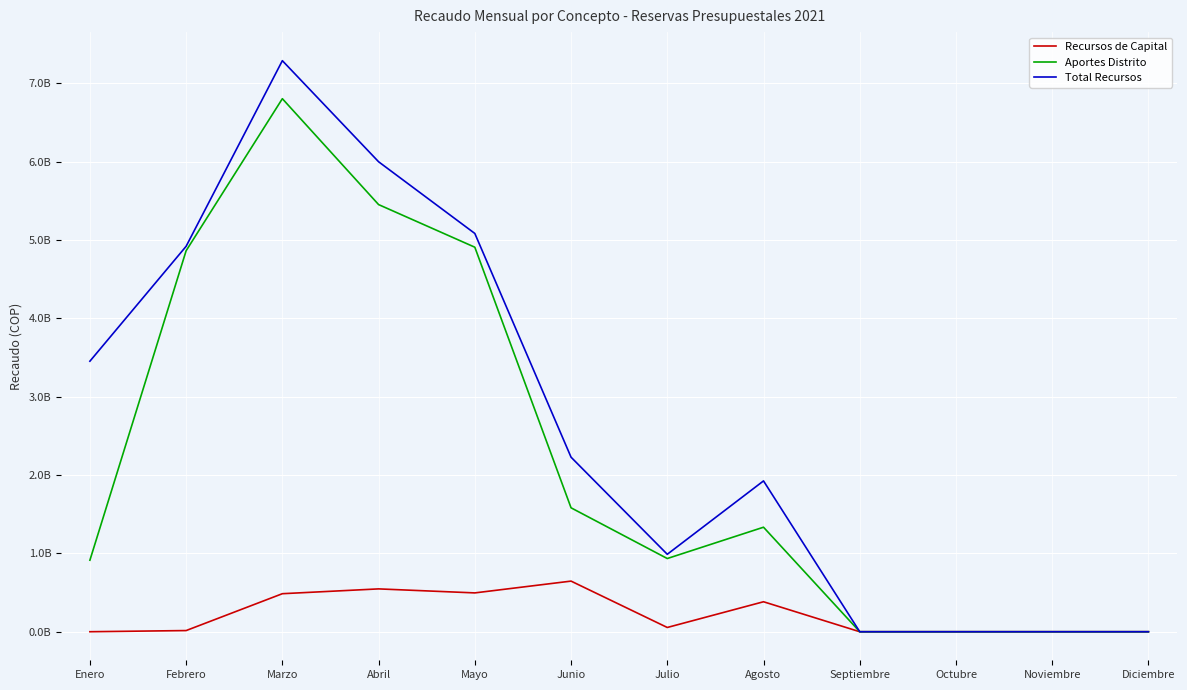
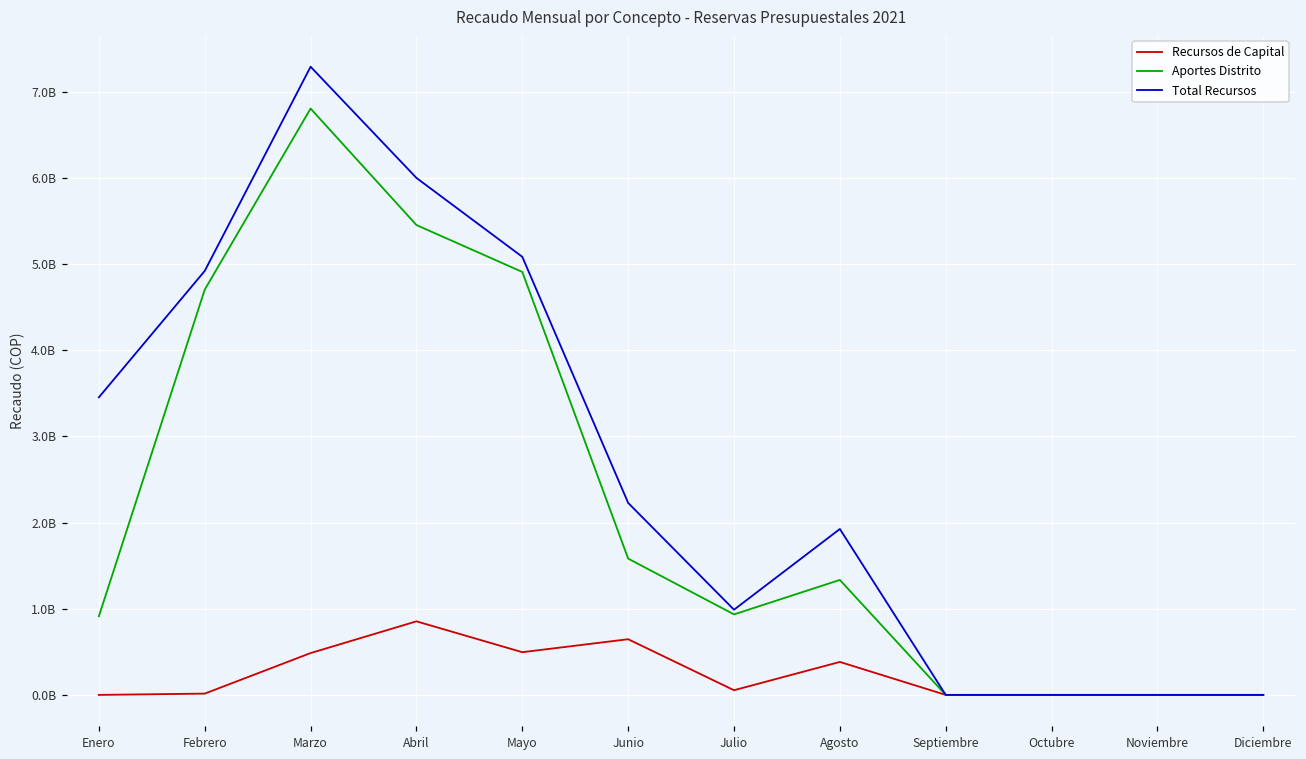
  {
    "Recursos de Capital": {
      "Enero": 0,
      "Febrero": 0,
      "Marzo": 500000000,
-     "Abril": 500000000,
+     "Abril": 900000000,
      "Mayo": 500000000,
      "Junio": 600000000,
      "Julio": 100000000,
      "Agosto": 400000000
    },
    "Aportes Distrito": {
      "Enero": 900000000,
-     "Febrero": 4900000000,
+     "Febrero": 4700000000,
      "Marzo": 6800000000,
      "Abril": 5500000000,
      "Mayo": 4900000000,
      "Junio": 1600000000,
      "Julio": 900000000,
      "Agosto": 1300000000
    },
    "Total Recursos": {
      "Enero": 3500000000,
      "Febrero": 4900000000,
      "Marzo": 7300000000,
      "Abril": 6000000000,
      "Mayo": 5100000000,
      "Junio": 2200000000,
      "Julio": 1000000000,
      "Agosto": 1900000000
    }
  }
